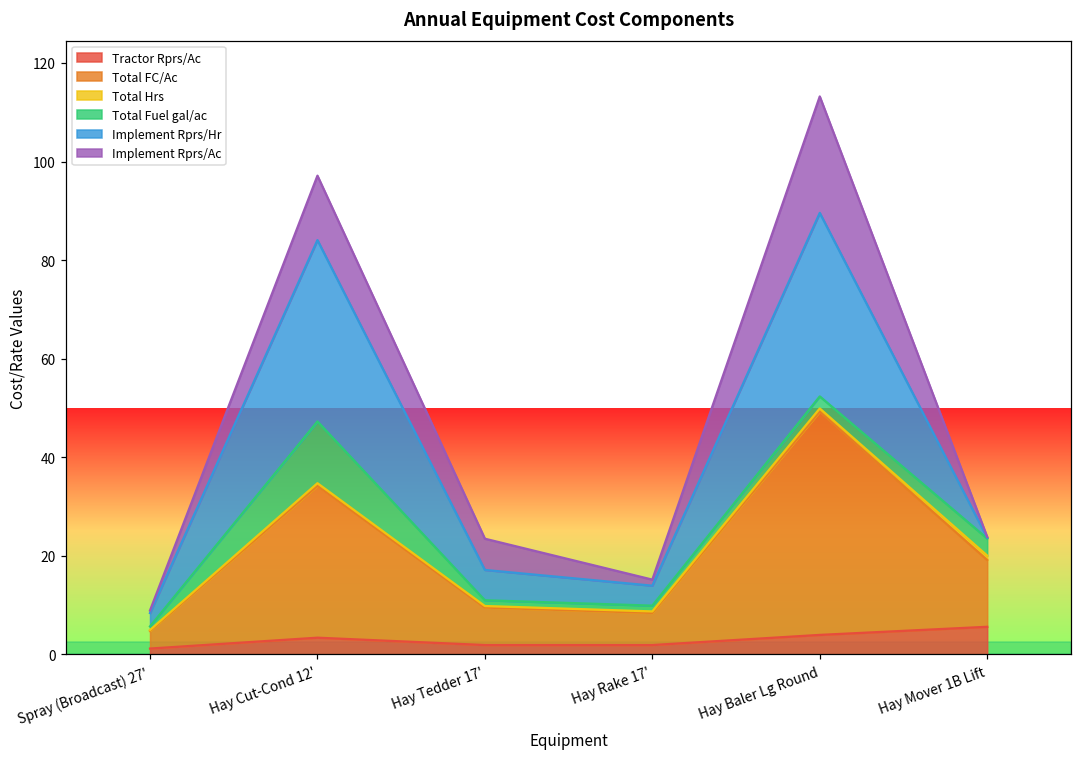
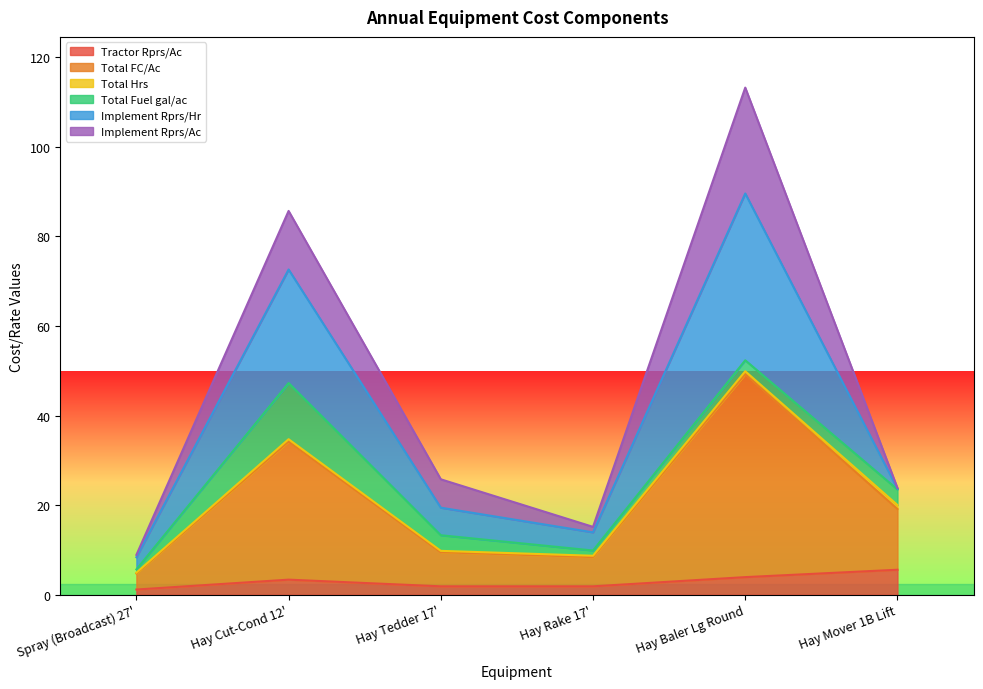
  {
    "Total Hrs": {
      "Hay Baler Lg Round": 1,
      "Hay Mover 1B Lift": 1
    },
    "Total Fuel gal/ac": {
      "Spray (Broadcast) 27'": 1,
      "Hay Cut-Cond 12'": 13,
-     "Hay Tedder 17'": 1,
+     "Hay Tedder 17'": 3,
      "Hay Rake 17'": 1,
      "Hay Baler Lg Round": 2
    },
    "Implement Rprs/Hr": {
-     "Hay Cut-Cond 12'": 37,
+     "Hay Cut-Cond 12'": 25,
      "Hay Tedder 17'": 6,
      "Hay Rake 17'": 4,
      "Hay Baler Lg Round": 37
    },
    "Implement Rprs/Ac": {
      "Hay Cut-Cond 12'": 13,
      "Hay Tedder 17'": 6,
      "Hay Rake 17'": 1,
      "Hay Baler Lg Round": 24
    }
  }
